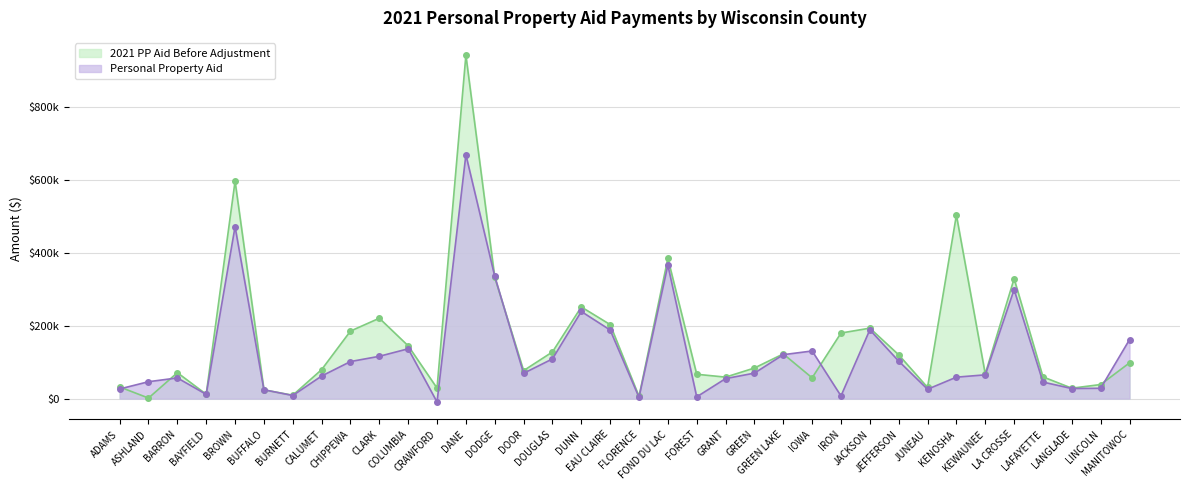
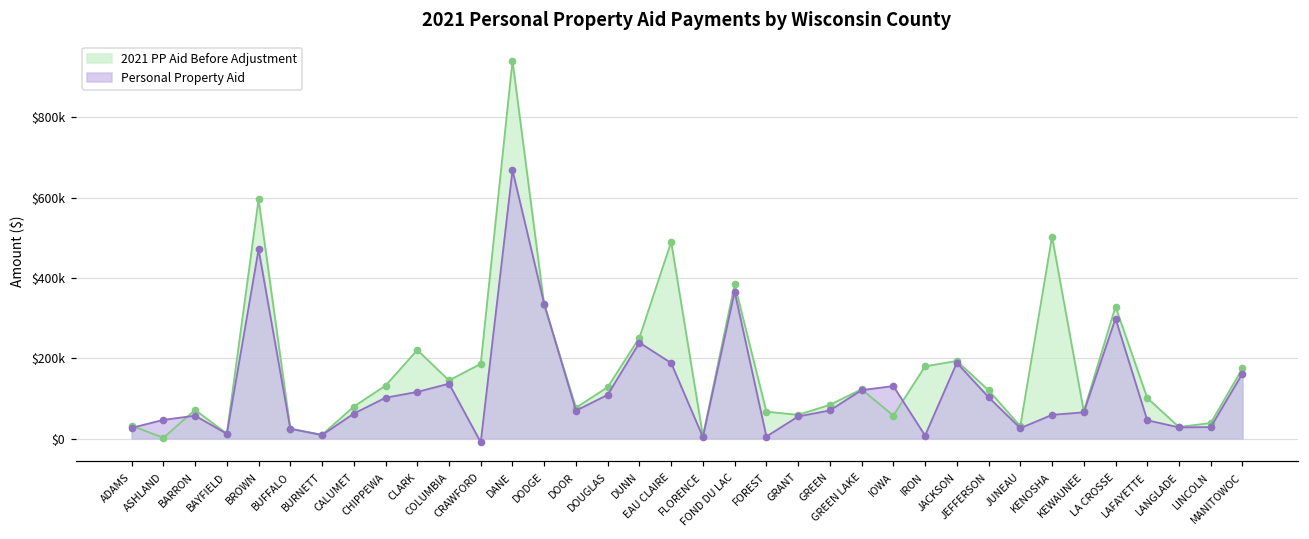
  {
    "2021 PP Aid Before Adjustment": {
      "ASHLAND": "$0",
      "BARRON": "$70000",
      "BROWN": "$600000",
      "CALUMET": "$80000",
-     "CHIPPEWA": "$190000",
+     "CHIPPEWA": "$130000",
      "CLARK": "$220000",
      "COLUMBIA": "$140000",
-     "CRAWFORD": "$30000",
+     "CRAWFORD": "$190000",
      "DANE": "$940000",
      "DOOR": "$80000",
      "DOUGLAS": "$130000",
      "DUNN": "$250000",
-     "EAU CLAIRE": "$200000",
+     "EAU CLAIRE": "$490000",
      "FOND DU LAC": "$380000",
      "FOREST": "$70000",
      "GREEN": "$80000",
      "IOWA": "$60000",
      "IRON": "$180000",
      "JEFFERSON": "$120000",
      "KENOSHA": "$500000",
      "LA CROSSE": "$330000",
-     "LAFAYETTE": "$60000",
+     "LAFAYETTE": "$100000",
      "LINCOLN": "$40000",
-     "MANITOWOC": "$100000"
+     "MANITOWOC": "$170000"
    }
  }
